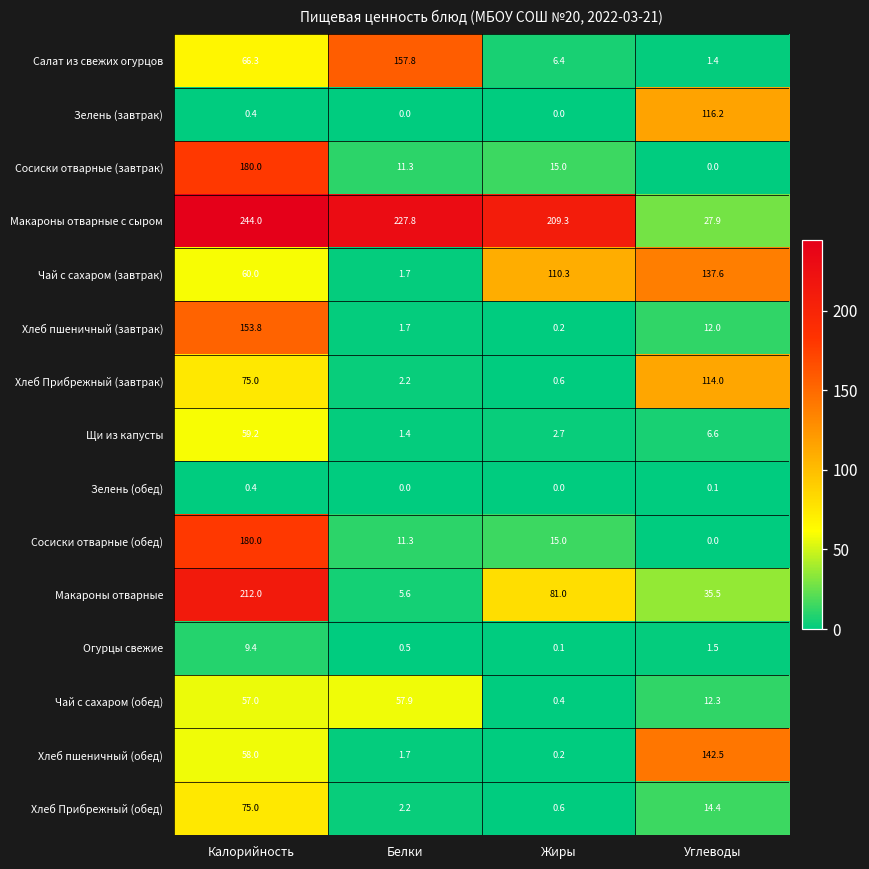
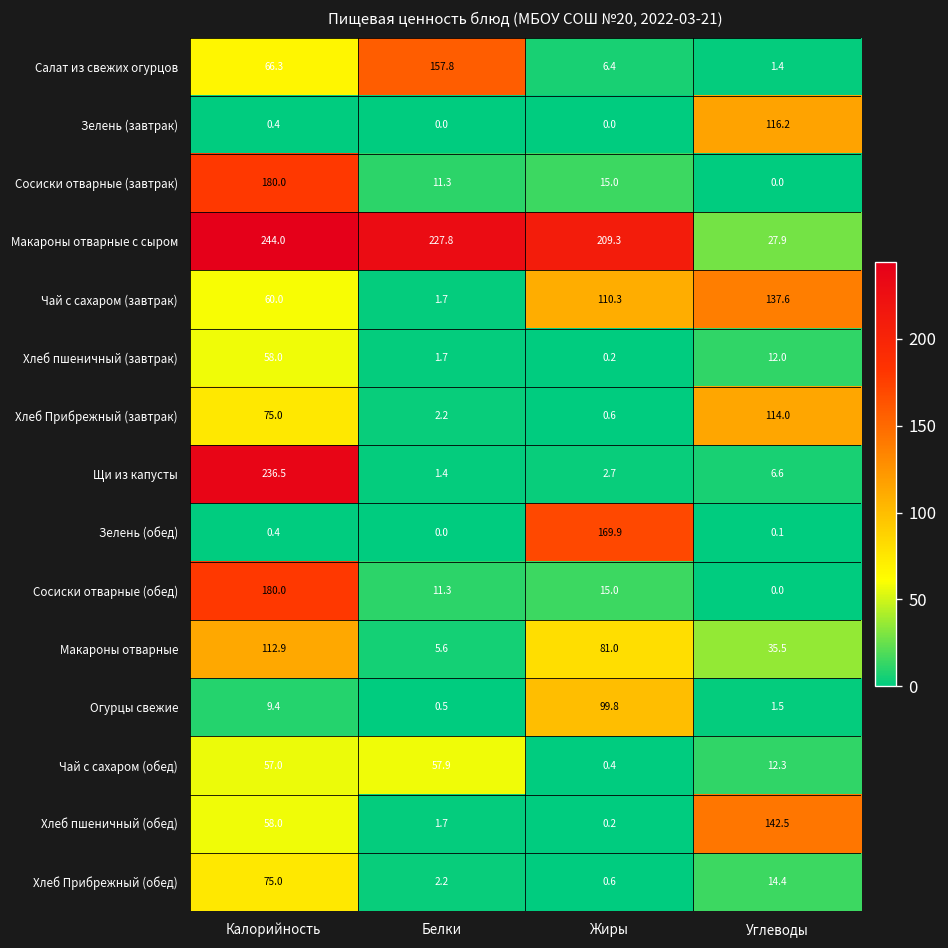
  {
    "Салат из свежих огурцов": {
      "Калорийность": 66.3,
      "Белки": 157.8,
      "Жиры": 6.4,
      "Углеводы": 1.4
    },
    "Зелень (завтрак)": {
      "Калорийность": 0.4,
      "Белки": 0.0,
      "Жиры": 0.0,
      "Углеводы": 116.2
    },
    "Сосиски отварные (завтрак)": {
      "Калорийность": 180.0,
      "Белки": 11.3,
      "Жиры": 15.0,
      "Углеводы": 0.0
    },
    "Макароны отварные с сыром": {
      "Калорийность": 244.0,
      "Белки": 227.8,
      "Жиры": 209.3,
      "Углеводы": 27.9
    },
    "Чай с сахаром (завтрак)": {
      "Калорийность": 60.0,
      "Белки": 1.7,
      "Жиры": 110.3,
      "Углеводы": 137.6
    },
    "Хлеб пшеничный (завтрак)": {
-     "Калорийность": 153.8,
+     "Калорийность": 58.0,
      "Белки": 1.7,
      "Жиры": 0.2,
      "Углеводы": 12.0
    },
    "Хлеб Прибрежный (завтрак)": {
      "Калорийность": 75.0,
      "Белки": 2.2,
      "Жиры": 0.6,
      "Углеводы": 114.0
    },
    "Щи из капусты": {
-     "Калорийность": 59.2,
+     "Калорийность": 236.5,
      "Белки": 1.4,
      "Жиры": 2.7,
      "Углеводы": 6.6
    },
    "Зелень (обед)": {
      "Калорийность": 0.4,
      "Белки": 0.0,
-     "Жиры": 0.0,
+     "Жиры": 169.9,
      "Углеводы": 0.1
    },
    "Сосиски отварные (обед)": {
      "Калорийность": 180.0,
      "Белки": 11.3,
      "Жиры": 15.0,
      "Углеводы": 0.0
    },
    "Макароны отварные": {
-     "Калорийность": 212.0,
+     "Калорийность": 112.9,
      "Белки": 5.6,
      "Жиры": 81.0,
      "Углеводы": 35.5
    },
    "Огурцы свежие": {
      "Калорийность": 9.4,
      "Белки": 0.5,
-     "Жиры": 0.1,
+     "Жиры": 99.8,
      "Углеводы": 1.5
    },
    "Чай с сахаром (обед)": {
      "Калорийность": 57.0,
      "Белки": 57.9,
      "Жиры": 0.4,
      "Углеводы": 12.3
    },
    "Хлеб пшеничный (обед)": {
      "Калорийность": 58.0,
      "Белки": 1.7,
      "Жиры": 0.2,
      "Углеводы": 142.5
    },
    "Хлеб Прибрежный (обед)": {
      "Калорийность": 75.0,
      "Белки": 2.2,
      "Жиры": 0.6,
      "Углеводы": 14.4
    }
  }
